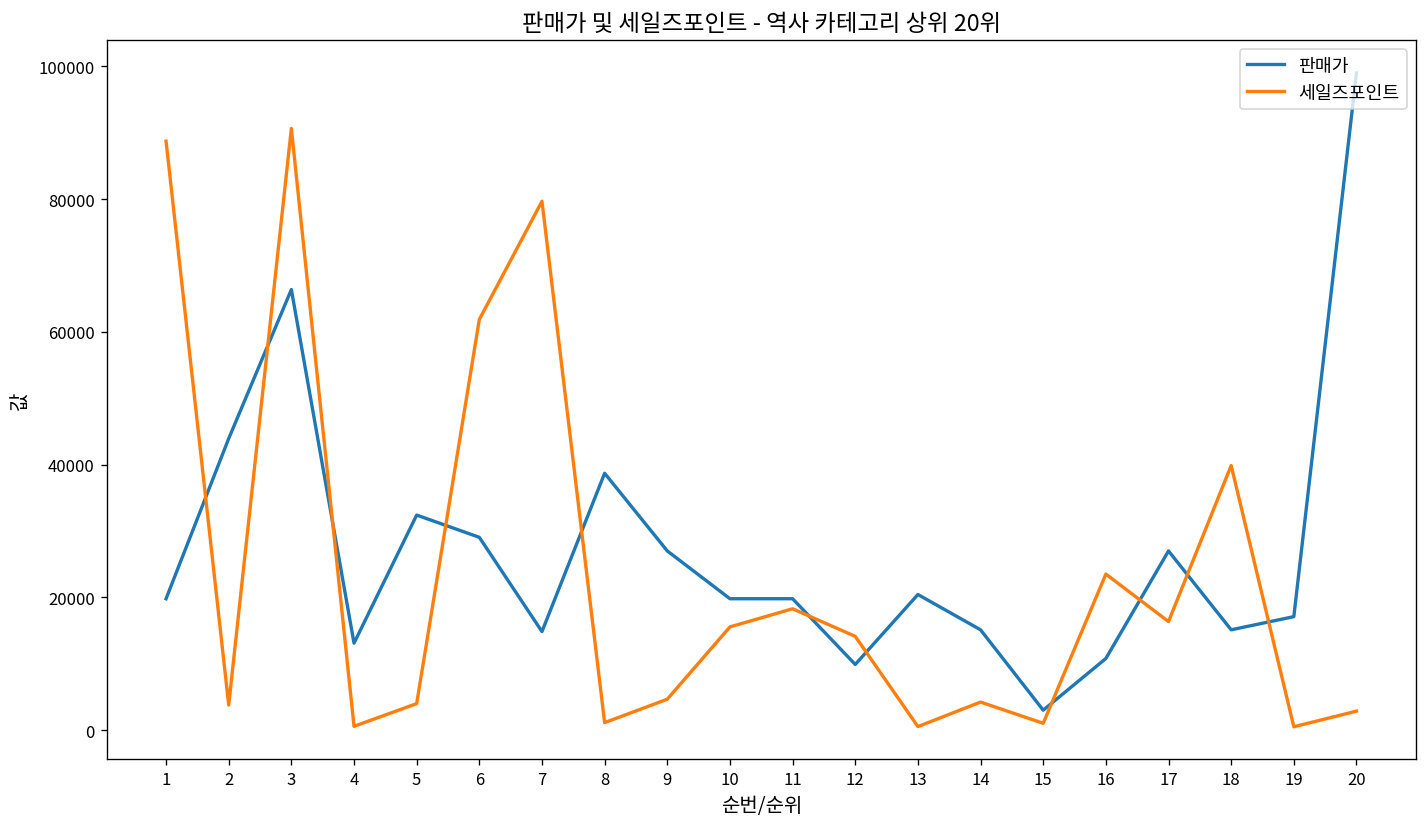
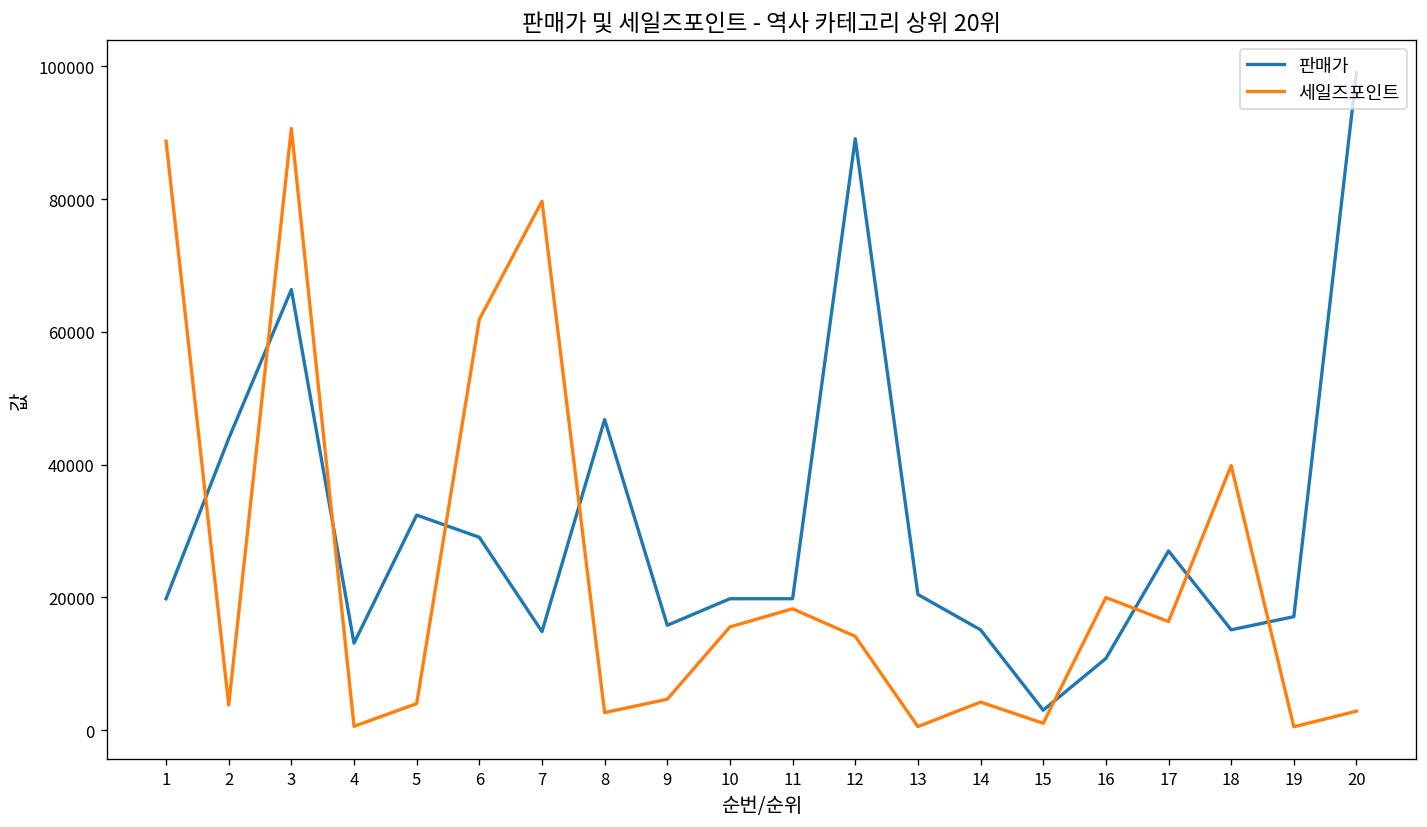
  {
    "판매가": {
      "1": 20000,
      "2": 44000,
      "3": 66000,
      "4": 13000,
      "5": 32000,
      "6": 29000,
      "7": 15000,
-     "8": 39000,
-     "9": 27000,
+     "8": 47000,
+     "9": 16000,
      "10": 20000,
      "11": 20000,
-     "12": 10000,
+     "12": 89000,
      "13": 20000,
      "14": 15000,
      "15": 3000,
      "16": 11000,
      "17": 27000,
      "18": 15000,
      "19": 17000
    },
    "세일즈포인트": {
      "1": 89000,
      "2": 4000,
      "3": 91000,
      "4": 1000,
      "5": 4000,
      "6": 62000,
      "7": 80000,
-     "8": 1000,
+     "8": 3000,
      "9": 5000,
      "10": 16000,
      "11": 18000,
      "12": 14000,
      "13": 1000,
      "14": 4000,
      "15": 1000,
-     "16": 24000,
+     "16": 20000,
      "17": 16000,
      "18": 40000,
      "19": 1000,
      "20": 3000
    }
  }
